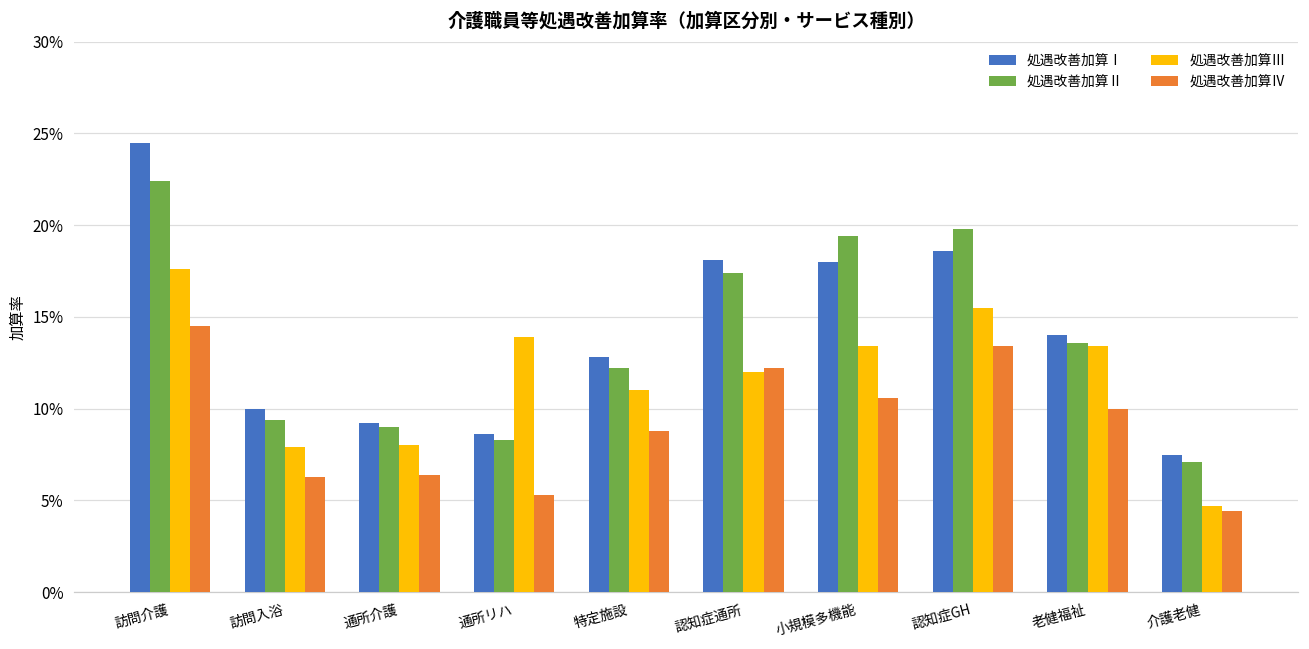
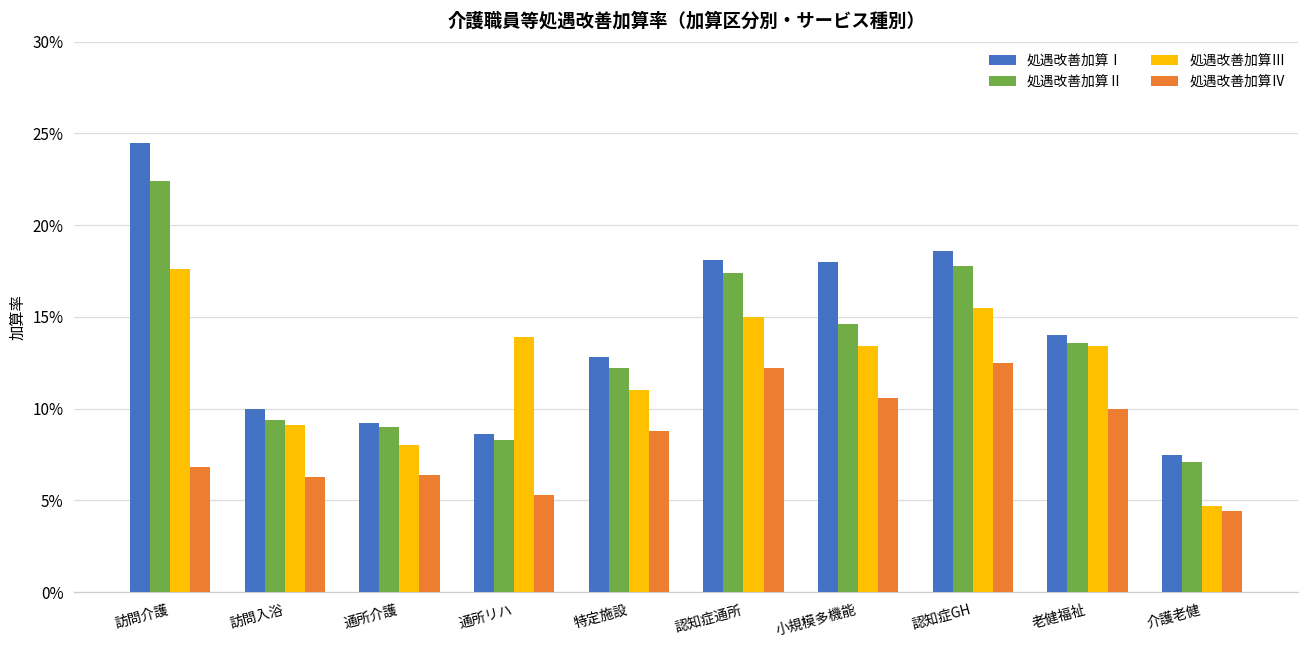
  {
    "処遇改善加算Ⅰ": {
      "訪問介護": "24.5%",
      "訪問入浴": "10.0%",
      "通所介護": "9.2%",
      "通所リハ": "8.6%",
      "特定施設": "12.8%",
      "認知症通所": "18.1%",
      "小規模多機能": "18.0%",
      "認知症GH": "18.6%",
      "老健福祉": "14.0%",
      "介護老健": "7.5%"
    },
    "処遇改善加算Ⅱ": {
      "訪問介護": "22.4%",
      "訪問入浴": "9.4%",
      "通所介護": "9.0%",
      "通所リハ": "8.3%",
      "特定施設": "12.2%",
      "認知症通所": "17.4%",
-     "小規模多機能": "19.4%",
-     "認知症GH": "19.8%",
+     "小規模多機能": "14.6%",
+     "認知症GH": "17.8%",
      "老健福祉": "13.6%",
      "介護老健": "7.1%"
    },
    "処遇改善加算Ⅲ": {
      "訪問介護": "17.6%",
-     "訪問入浴": "7.9%",
+     "訪問入浴": "9.1%",
      "通所介護": "8.0%",
      "通所リハ": "13.9%",
      "特定施設": "11.0%",
-     "認知症通所": "12.0%",
+     "認知症通所": "15.0%",
      "小規模多機能": "13.4%",
      "認知症GH": "15.5%",
      "老健福祉": "13.4%",
      "介護老健": "4.7%"
    },
    "処遇改善加算Ⅳ": {
-     "訪問介護": "14.5%",
+     "訪問介護": "6.8%",
      "訪問入浴": "6.3%",
      "通所介護": "6.4%",
      "通所リハ": "5.3%",
      "特定施設": "8.8%",
      "認知症通所": "12.2%",
      "小規模多機能": "10.6%",
-     "認知症GH": "13.4%",
+     "認知症GH": "12.5%",
      "老健福祉": "10.0%",
      "介護老健": "4.4%"
    }
  }
